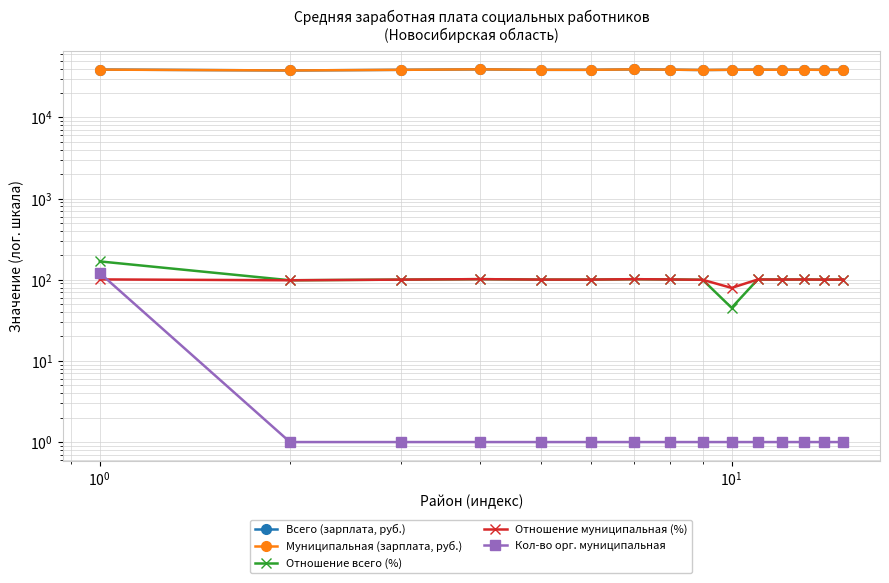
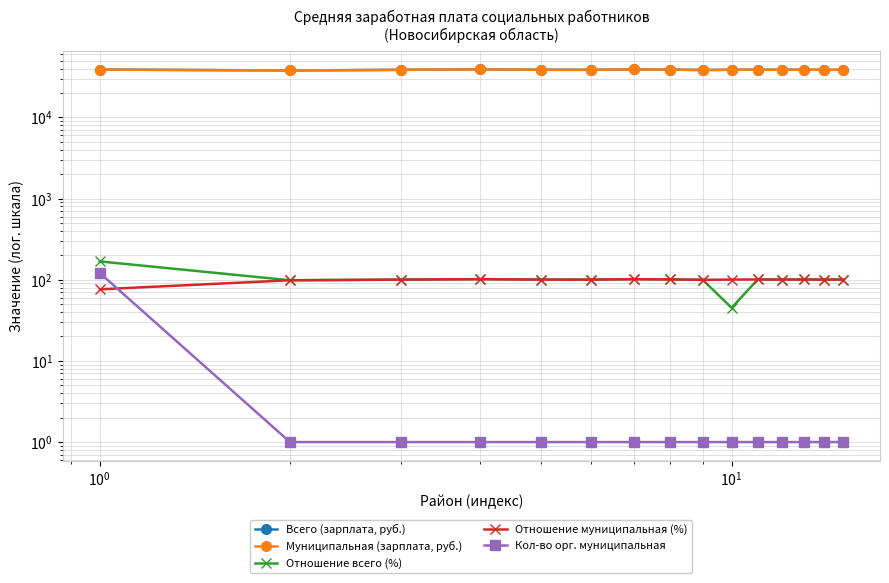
  {
    "Муниципальная (зарплата, руб.)": {
      "10^0": 40000,
      "10^1": 40000
    },
    "Отношение всего (%)": {
      "10^0": 170,
      "10^1": 50
    },
    "Отношение муниципальная (%)": {
-     "10^0": 100,
-     "10^1": 80
+     "10^0": 80,
+     "10^1": 100
    },
    "Кол-во орг. муниципальная": {
      "10^0": 120,
      "10^1": 1
    }
  }
